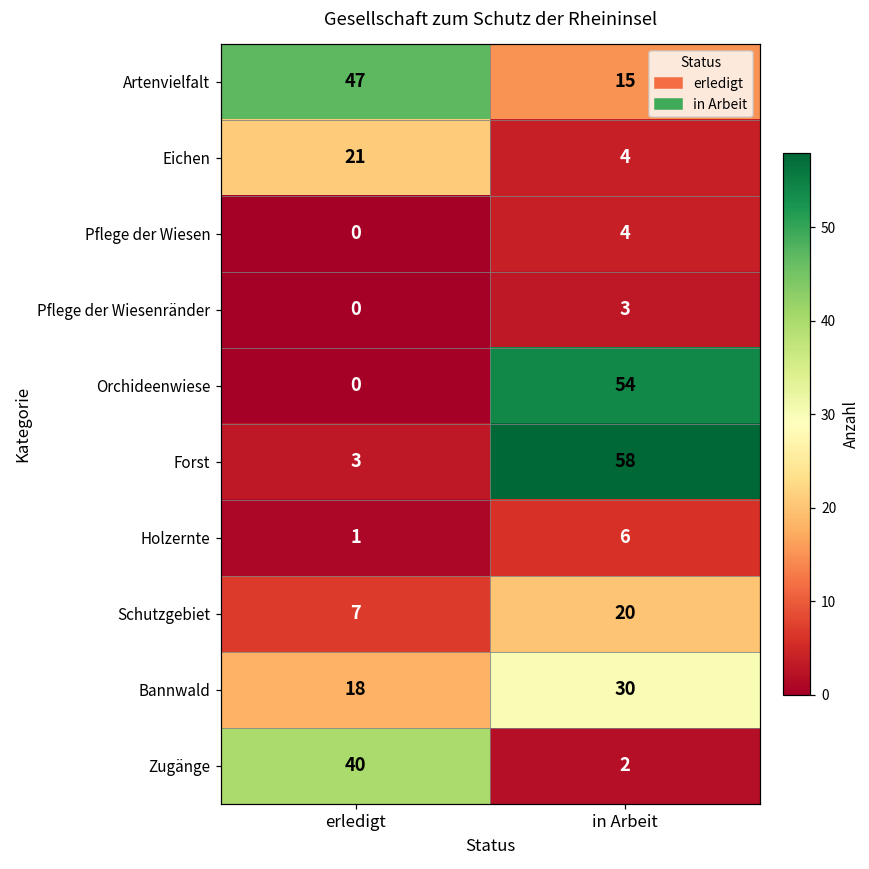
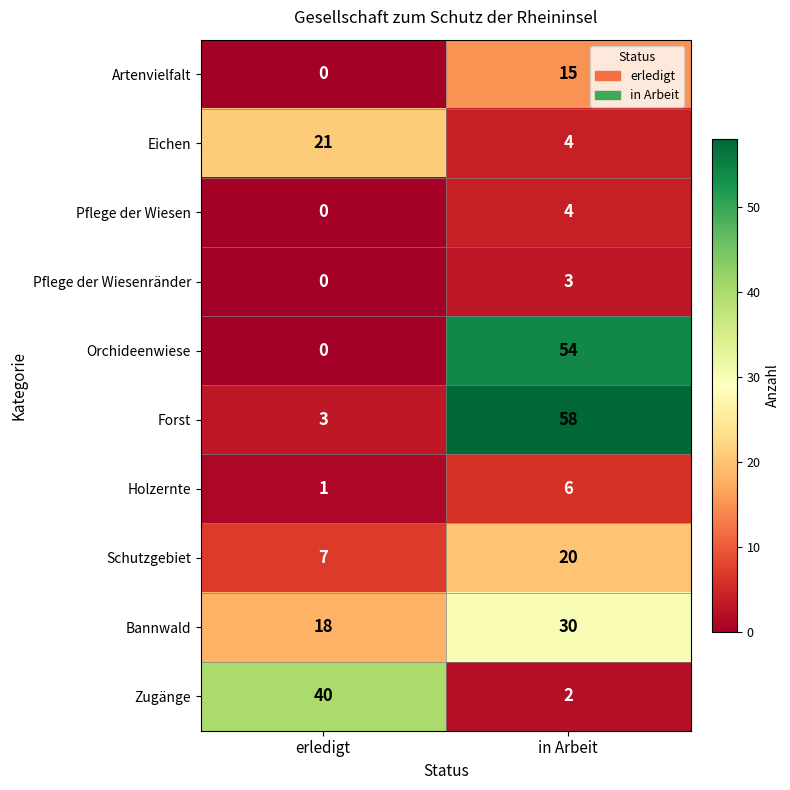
  {
    "Artenvielfalt": {
-     "erledigt": 47,
+     "erledigt": 0,
      "in Arbeit": 15
    },
    "Eichen": {
      "erledigt": 21,
      "in Arbeit": 4
    },
    "Pflege der Wiesen": {
      "erledigt": 0,
      "in Arbeit": 4
    },
    "Pflege der Wiesenränder": {
      "erledigt": 0,
      "in Arbeit": 3
    },
    "Orchideenwiese": {
      "erledigt": 0,
      "in Arbeit": 54
    },
    "Forst": {
      "erledigt": 3,
      "in Arbeit": 58
    },
    "Holzernte": {
      "erledigt": 1,
      "in Arbeit": 6
    },
    "Schutzgebiet": {
      "erledigt": 7,
      "in Arbeit": 20
    },
    "Bannwald": {
      "erledigt": 18,
      "in Arbeit": 30
    },
    "Zugänge": {
      "erledigt": 40,
      "in Arbeit": 2
    }
  }
